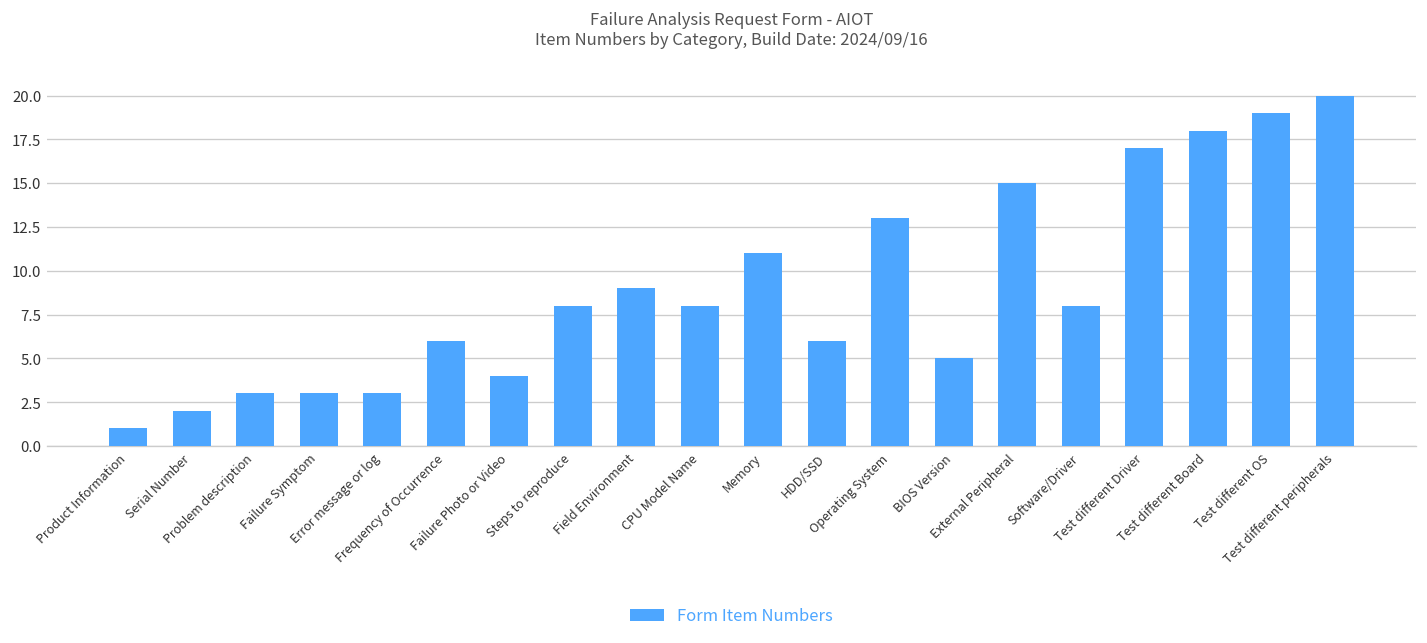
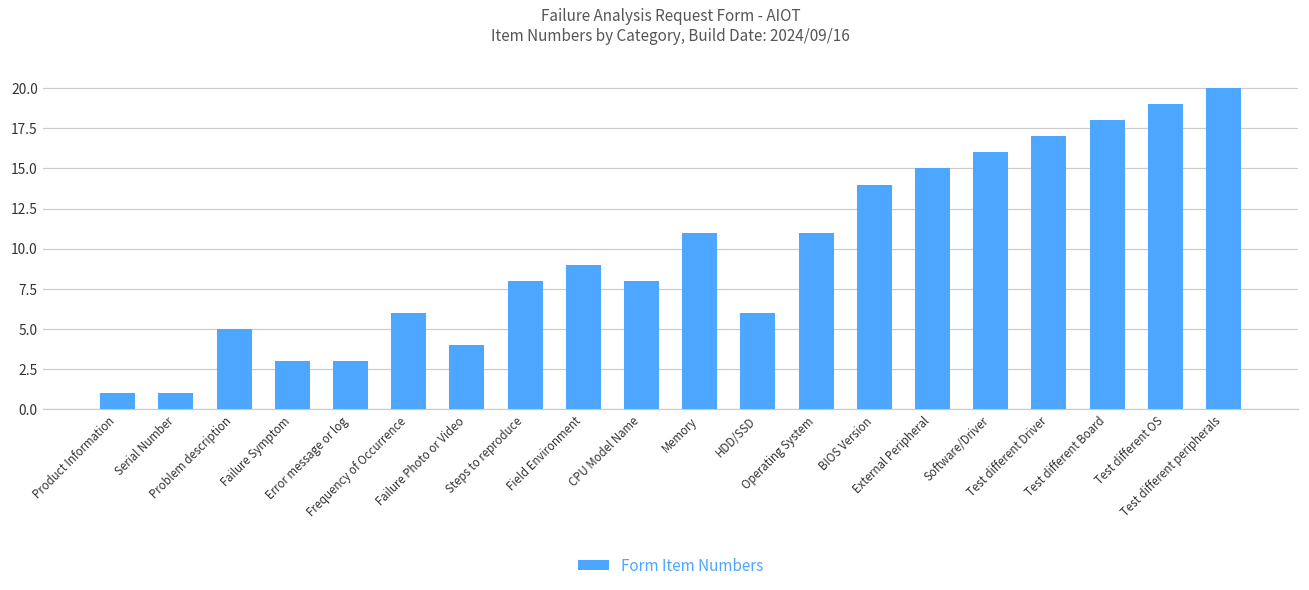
  {
    "Product Information": 1,
-   "Serial Number": 2,
-   "Problem description": 3,
+   "Serial Number": 1,
+   "Problem description": 5,
    "Failure Symptom": 3,
    "Error message or log": 3,
    "Frequency of Occurrence": 6,
    "Failure Photo or Video": 4,
    "Steps to reproduce": 8,
    "Field Environment": 9,
    "CPU Model Name": 8,
    "Memory": 11,
    "HDD/SSD": 6,
-   "Operating System": 13,
-   "BIOS Version": 5,
+   "Operating System": 11,
+   "BIOS Version": 14,
    "External Peripheral": 15,
-   "Software/Driver": 8,
+   "Software/Driver": 16,
    "Test different Driver": 17,
    "Test different Board": 18,
    "Test different OS": 19,
    "Test different peripherals": 20
  }
